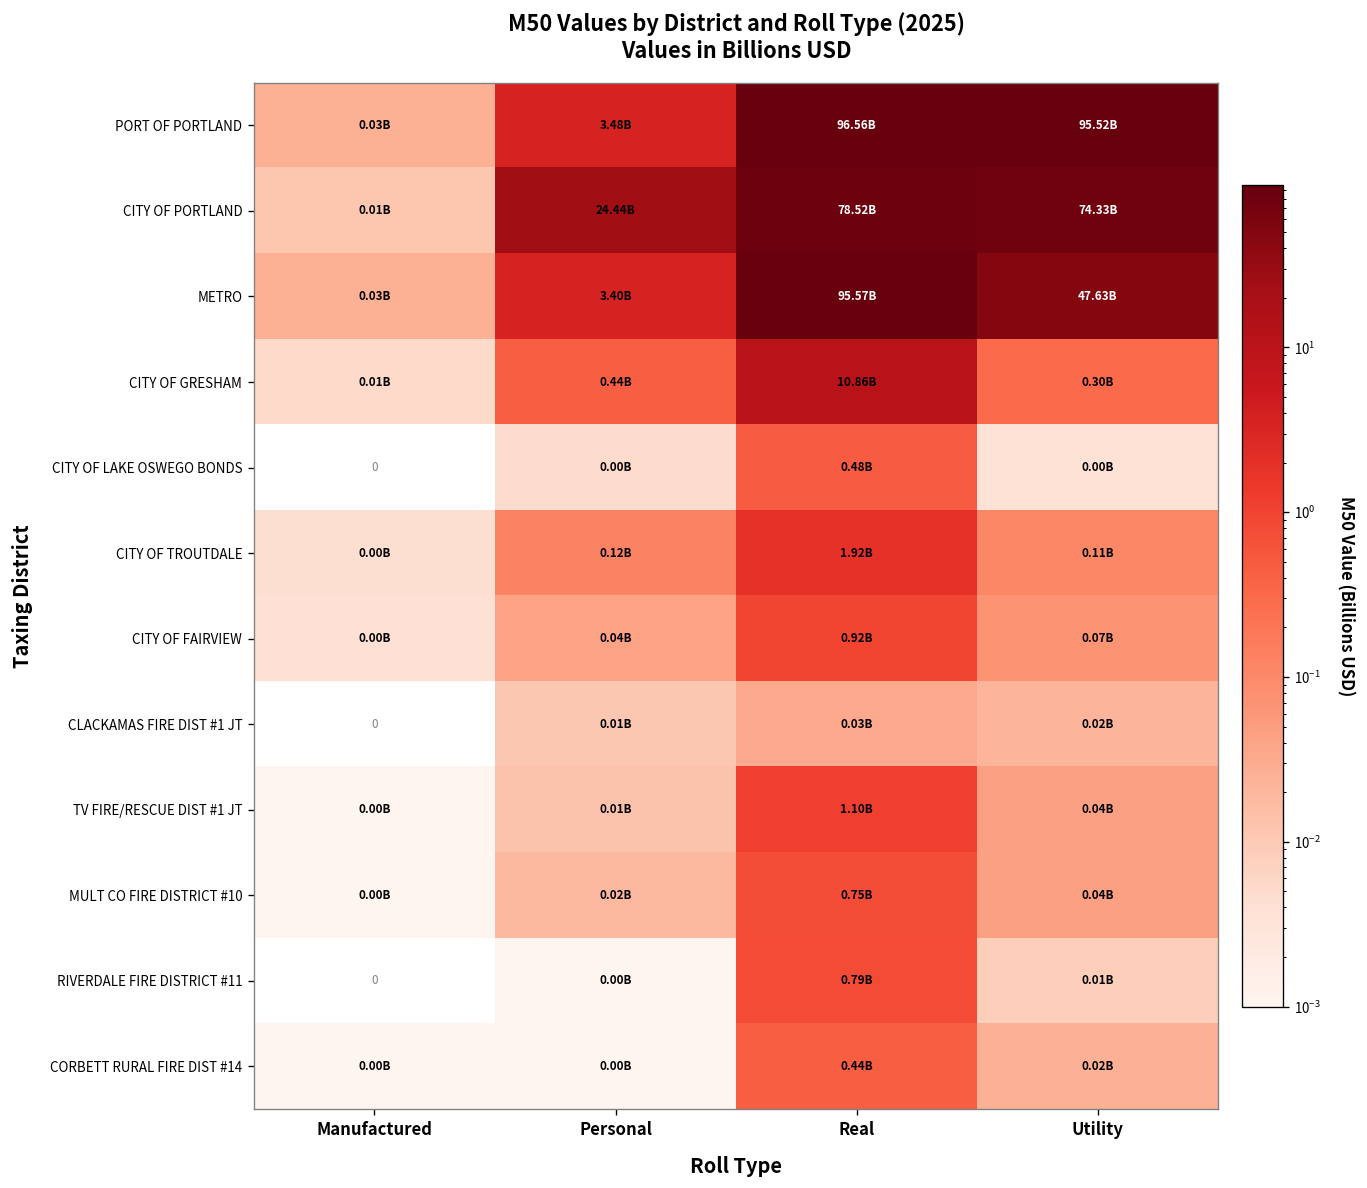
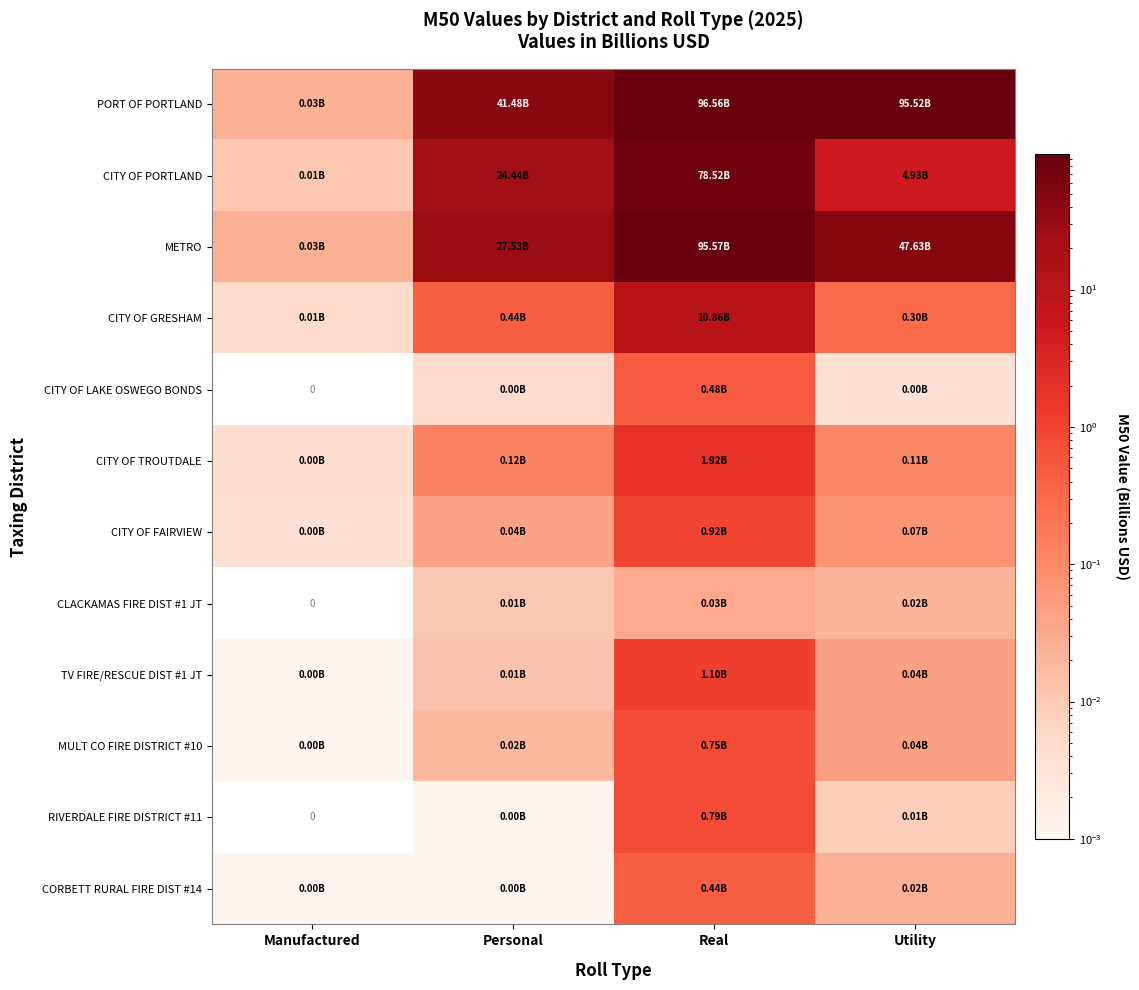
  {
    "PORT OF PORTLAND": {
      "Manufactured": "0.03B",
-     "Personal": "3.48B",
+     "Personal": "41.48B",
      "Real": "96.56B",
      "Utility": "95.52B"
    },
    "CITY OF PORTLAND": {
      "Manufactured": "0.01B",
      "Personal": "24.44B",
      "Real": "78.52B",
-     "Utility": "74.33B"
+     "Utility": "4.93B"
    },
    "METRO": {
      "Manufactured": "0.03B",
-     "Personal": "3.40B",
+     "Personal": "27.53B",
      "Real": "95.57B",
      "Utility": "47.63B"
    },
    "CITY OF GRESHAM": {
      "Manufactured": "0.01B",
      "Personal": "0.44B",
      "Real": "10.86B",
      "Utility": "0.30B"
    },
    "CITY OF LAKE OSWEGO BONDS": {
      "Manufactured": "0",
      "Personal": "0.00B",
      "Real": "0.48B",
      "Utility": "0.00B"
    },
    "CITY OF TROUTDALE": {
      "Manufactured": "0.00B",
      "Personal": "0.12B",
      "Real": "1.92B",
      "Utility": "0.11B"
    },
    "CITY OF FAIRVIEW": {
      "Manufactured": "0.00B",
      "Personal": "0.04B",
      "Real": "0.92B",
      "Utility": "0.07B"
    },
    "CLACKAMAS FIRE DIST #1 JT": {
      "Manufactured": "0",
      "Personal": "0.01B",
      "Real": "0.03B",
      "Utility": "0.02B"
    },
    "TV FIRE/RESCUE DIST #1 JT": {
      "Manufactured": "0.00B",
      "Personal": "0.01B",
      "Real": "1.10B",
      "Utility": "0.04B"
    },
    "MULT CO FIRE DISTRICT #10": {
      "Manufactured": "0.00B",
      "Personal": "0.02B",
      "Real": "0.75B",
      "Utility": "0.04B"
    },
    "RIVERDALE FIRE DISTRICT #11": {
      "Manufactured": "0",
      "Personal": "0.00B",
      "Real": "0.79B",
      "Utility": "0.01B"
    },
    "CORBETT RURAL FIRE DIST #14": {
      "Manufactured": "0.00B",
      "Personal": "0.00B",
      "Real": "0.44B",
      "Utility": "0.02B"
    }
  }
